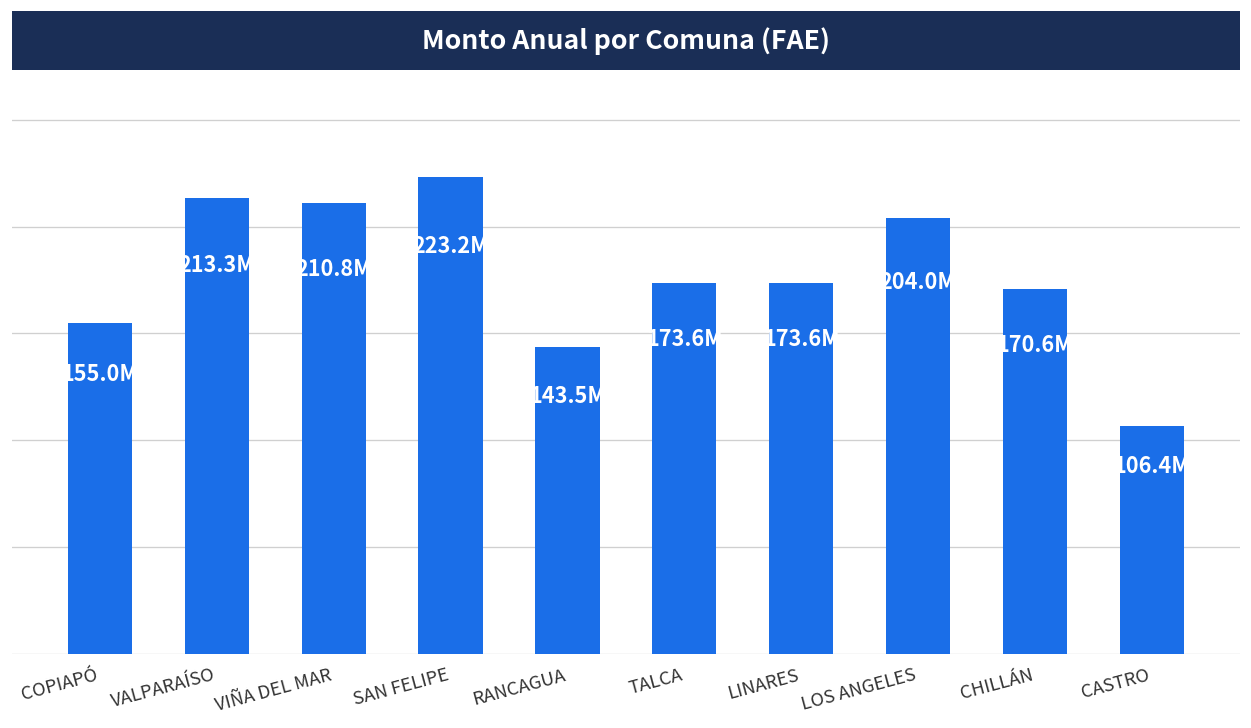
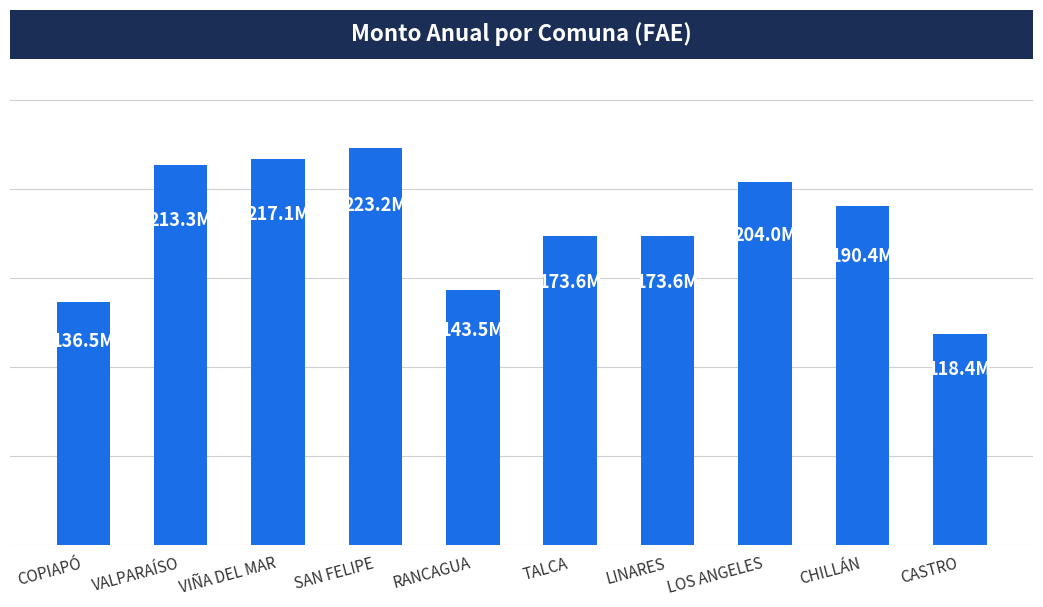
  {
-   "COPIAPÓ": "155.0M",
+   "COPIAPÓ": "136.5M",
    "VALPARAÍSO": "213.3M",
-   "VIÑA DEL MAR": "210.8M",
+   "VIÑA DEL MAR": "217.1M",
    "SAN FELIPE": "223.2M",
    "RANCAGUA": "143.5M",
    "TALCA": "173.6M",
    "LINARES": "173.6M",
    "LOS ANGELES": "204.0M",
-   "CHILLÁN": "170.6M",
-   "CASTRO": "106.4M"
+   "CHILLÁN": "190.4M",
+   "CASTRO": "118.4M"
  }
